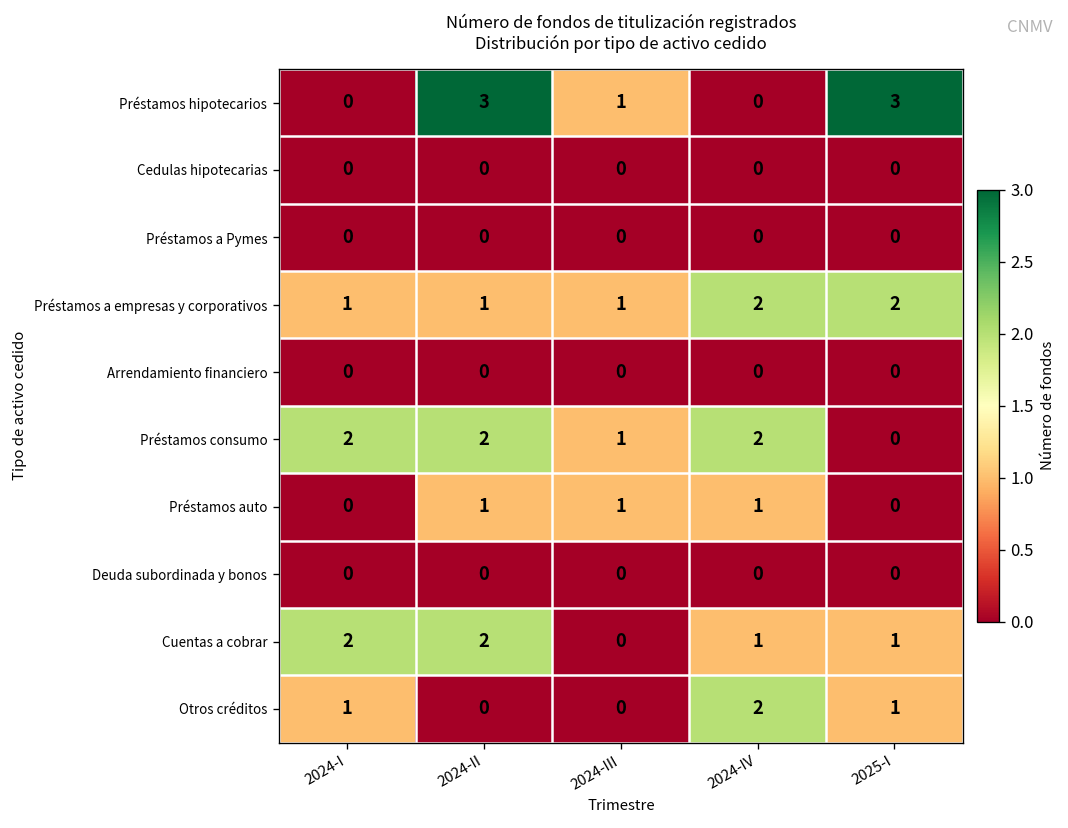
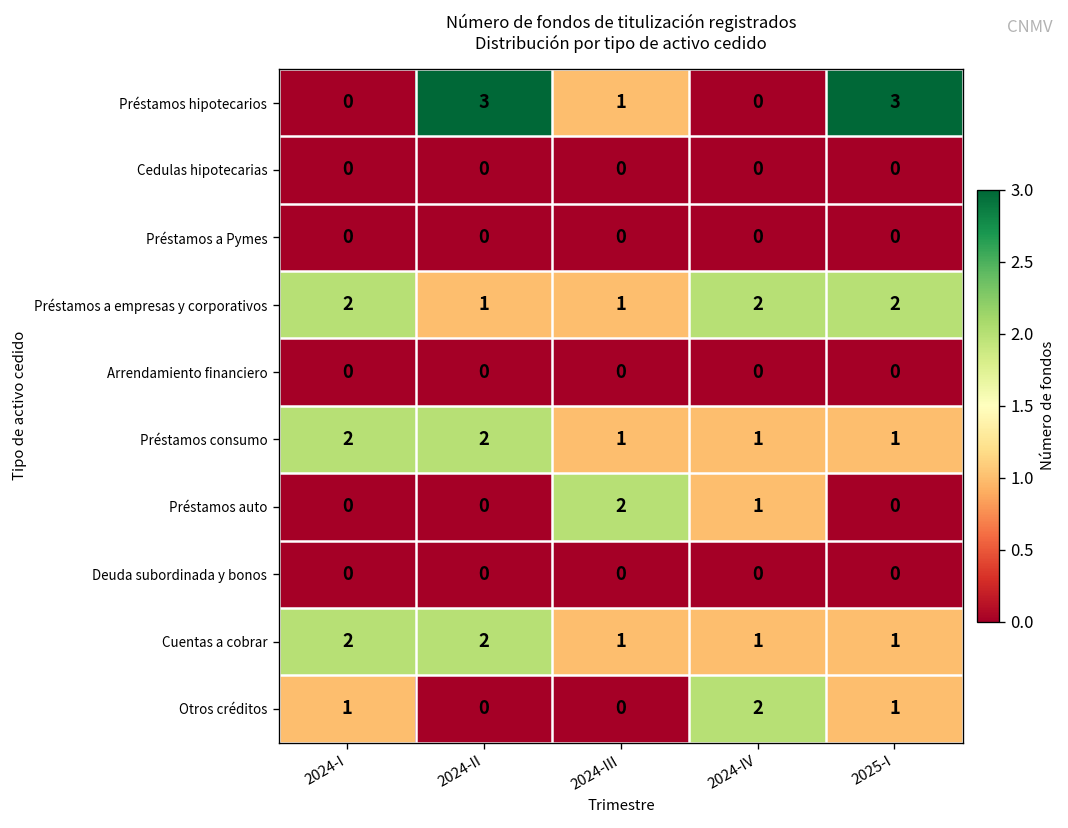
  {
    "Préstamos hipotecarios": {
      "2024-I": 0,
      "2024-II": 3,
      "2024-III": 1,
      "2024-IV": 0,
      "2025-I": 3
    },
    "Cedulas hipotecarias": {
      "2024-I": 0,
      "2024-II": 0,
      "2024-III": 0,
      "2024-IV": 0,
      "2025-I": 0
    },
    "Préstamos a Pymes": {
      "2024-I": 0,
      "2024-II": 0,
      "2024-III": 0,
      "2024-IV": 0,
      "2025-I": 0
    },
    "Préstamos a empresas y corporativos": {
-     "2024-I": 1,
+     "2024-I": 2,
      "2024-II": 1,
      "2024-III": 1,
      "2024-IV": 2,
      "2025-I": 2
    },
    "Arrendamiento financiero": {
      "2024-I": 0,
      "2024-II": 0,
      "2024-III": 0,
      "2024-IV": 0,
      "2025-I": 0
    },
    "Préstamos consumo": {
      "2024-I": 2,
      "2024-II": 2,
      "2024-III": 1,
-     "2024-IV": 2,
-     "2025-I": 0
+     "2024-IV": 1,
+     "2025-I": 1
    },
    "Préstamos auto": {
      "2024-I": 0,
-     "2024-II": 1,
-     "2024-III": 1,
+     "2024-II": 0,
+     "2024-III": 2,
      "2024-IV": 1,
      "2025-I": 0
    },
    "Deuda subordinada y bonos": {
      "2024-I": 0,
      "2024-II": 0,
      "2024-III": 0,
      "2024-IV": 0,
      "2025-I": 0
    },
    "Cuentas a cobrar": {
      "2024-I": 2,
      "2024-II": 2,
-     "2024-III": 0,
+     "2024-III": 1,
      "2024-IV": 1,
      "2025-I": 1
    },
    "Otros créditos": {
      "2024-I": 1,
      "2024-II": 0,
      "2024-III": 0,
      "2024-IV": 2,
      "2025-I": 1
    }
  }
